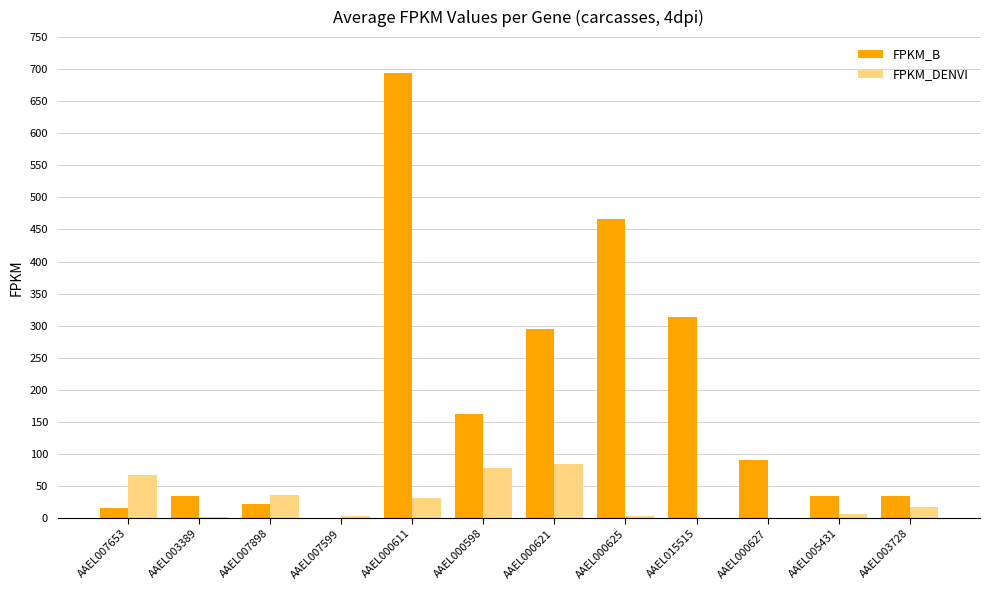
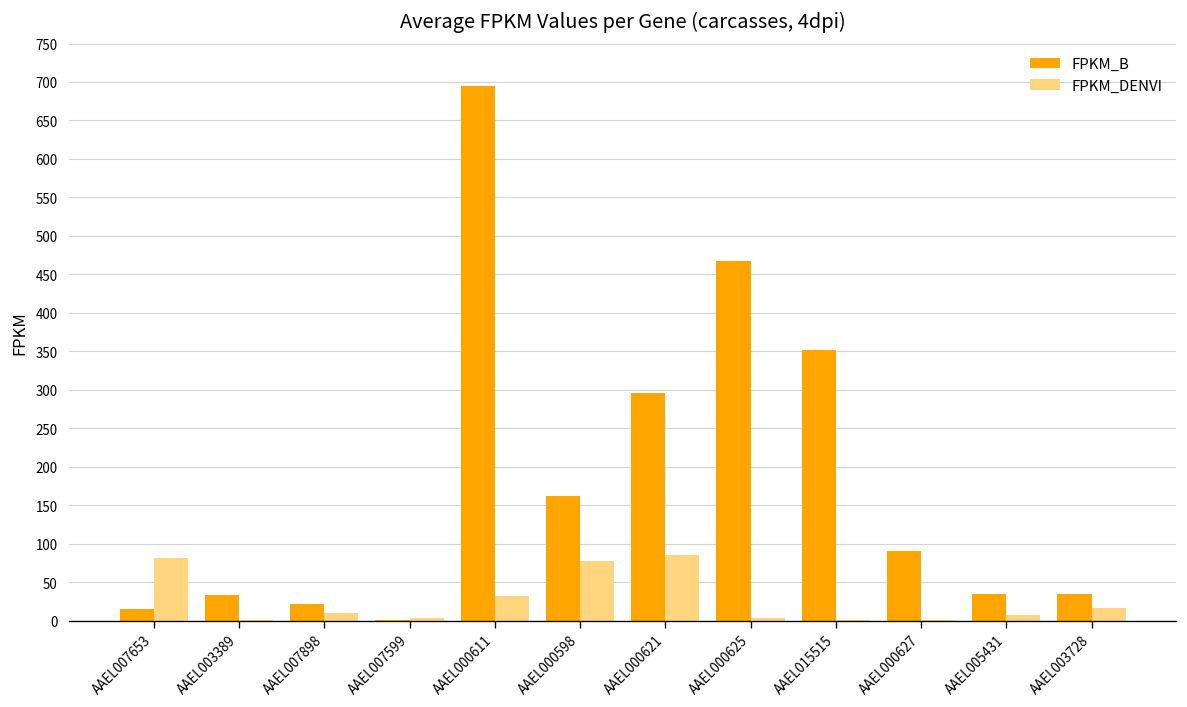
  {
    "FPKM_B": {
      "AAEL007653": 10,
      "AAEL003389": 30,
      "AAEL007898": 20,
      "AAEL000611": 690,
      "AAEL000598": 160,
      "AAEL000621": 300,
      "AAEL000625": 470,
-     "AAEL015515": 310,
+     "AAEL015515": 350,
      "AAEL000627": 90,
      "AAEL005431": 30,
      "AAEL003728": 30
    },
    "FPKM_DENVI": {
-     "AAEL007653": 70,
-     "AAEL007898": 40,
+     "AAEL007653": 80,
+     "AAEL007898": 10,
      "AAEL000611": 30,
      "AAEL000598": 80,
      "AAEL000621": 80,
      "AAEL005431": 10,
      "AAEL003728": 20
    }
  }
